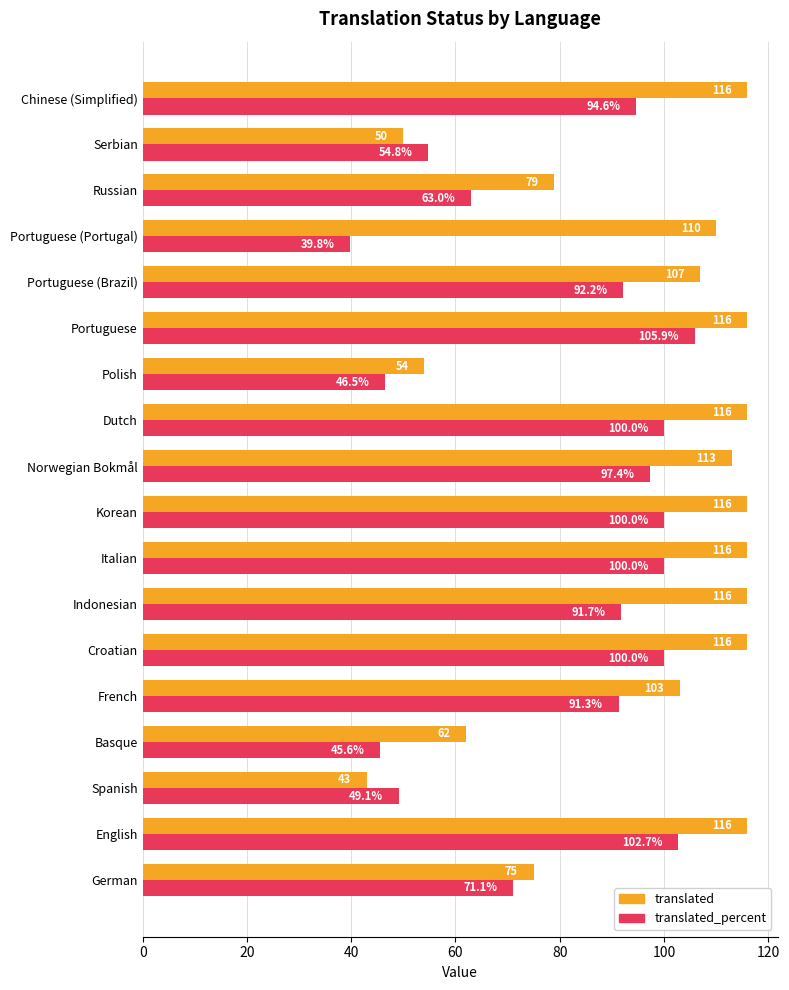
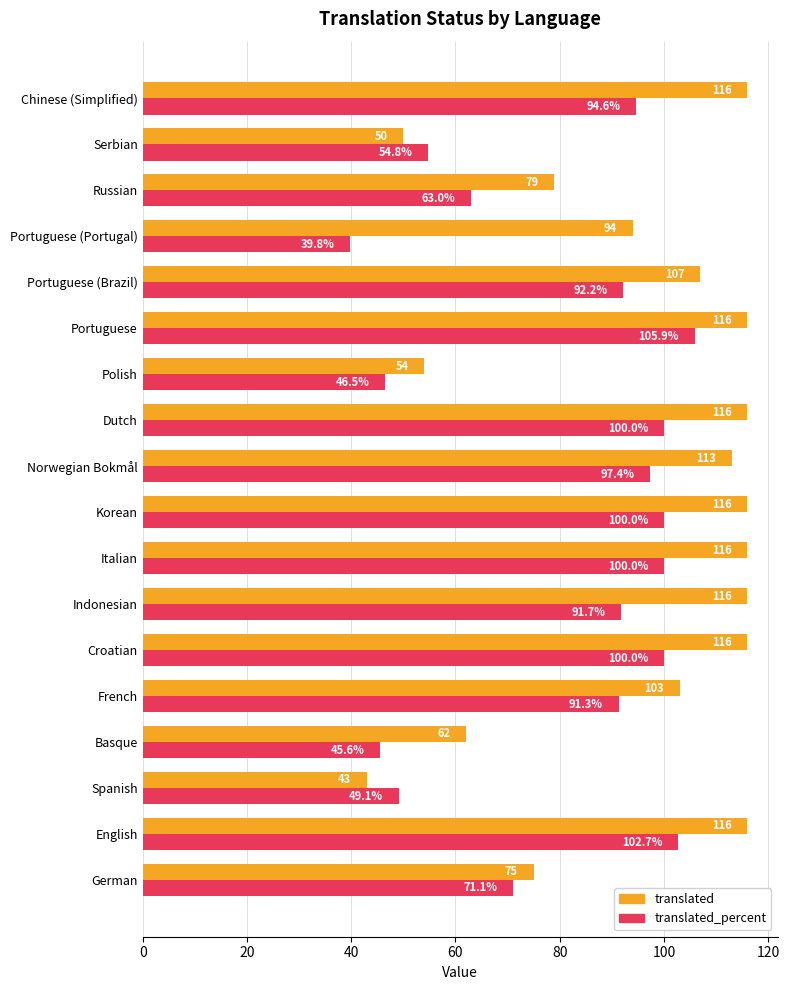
  {
    "translated": {
      "Chinese (Simplified)": "116",
      "Serbian": "50",
      "Russian": "79",
-     "Portuguese (Portugal)": "110",
+     "Portuguese (Portugal)": "94",
      "Portuguese (Brazil)": "107",
      "Portuguese": "116",
      "Polish": "54",
      "Dutch": "116",
      "Norwegian Bokmål": "113",
      "Korean": "116",
      "Italian": "116",
      "Indonesian": "116",
      "Croatian": "116",
      "French": "103",
      "Basque": "62",
      "Spanish": "43",
      "English": "116",
      "German": "75"
    },
    "translated_percent": {
      "Chinese (Simplified)": "94.6%",
      "Serbian": "54.8%",
      "Russian": "63.0%",
      "Portuguese (Portugal)": "39.8%",
      "Portuguese (Brazil)": "92.2%",
      "Portuguese": "105.9%",
      "Polish": "46.5%",
      "Dutch": "100.0%",
      "Norwegian Bokmål": "97.4%",
      "Korean": "100.0%",
      "Italian": "100.0%",
      "Indonesian": "91.7%",
      "Croatian": "100.0%",
      "French": "91.3%",
      "Basque": "45.6%",
      "Spanish": "49.1%",
      "English": "102.7%",
      "German": "71.1%"
    }
  }
